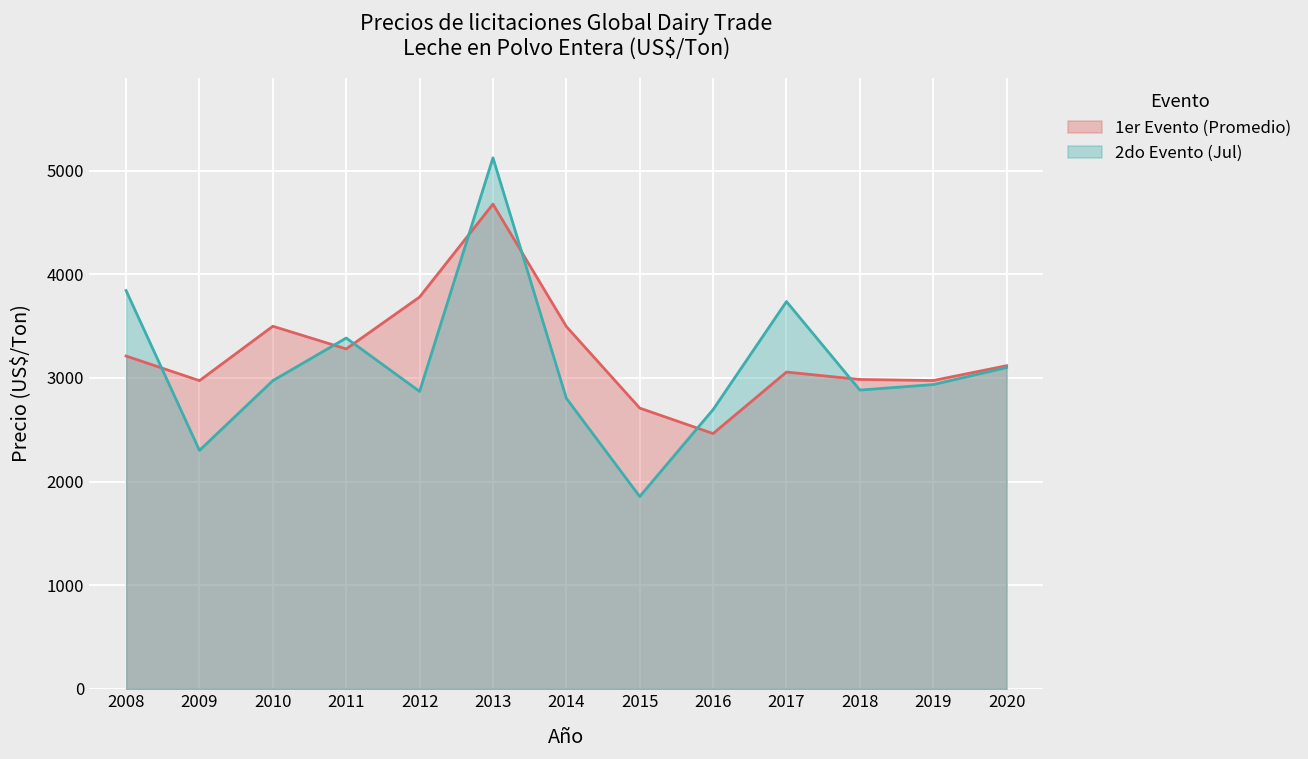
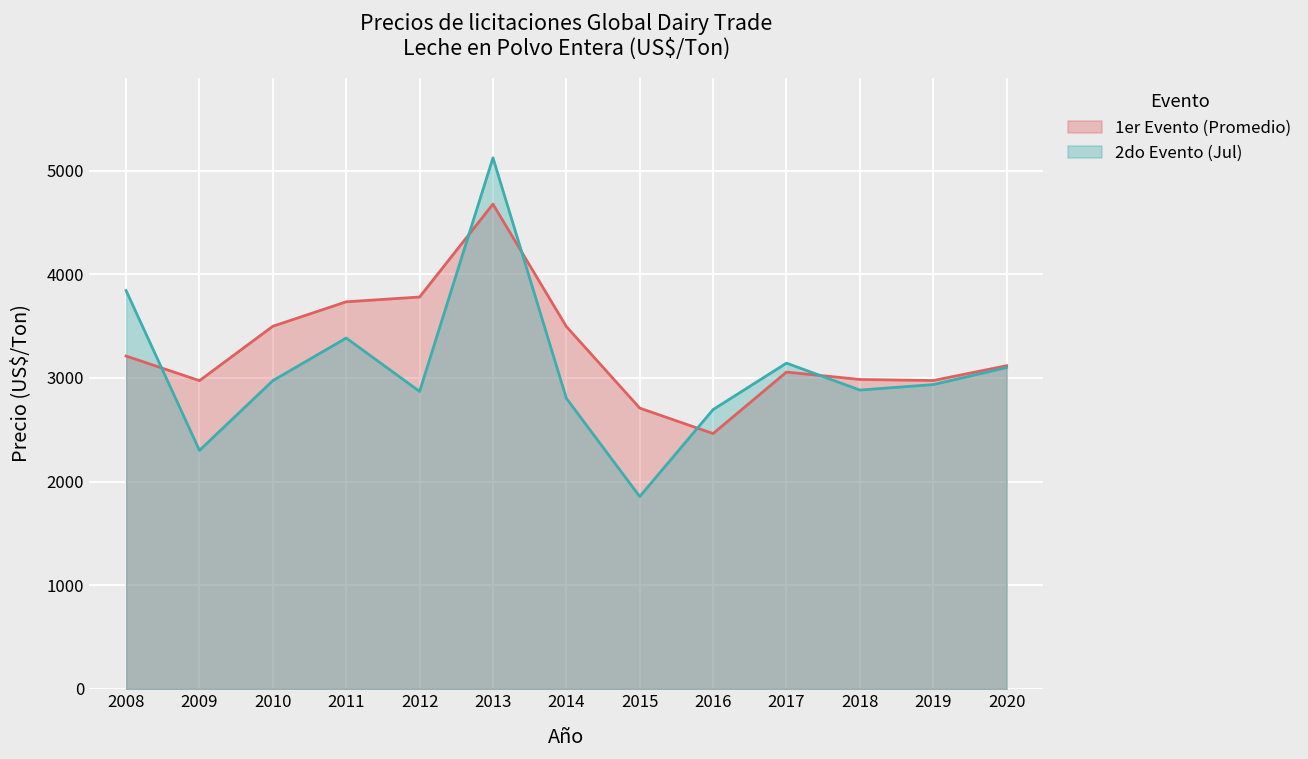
  {
    "1er Evento (Promedio)": {
      "2008": 3200,
      "2009": 3000,
      "2010": 3500,
-     "2011": 3300,
+     "2011": 3700,
      "2012": 3800,
      "2013": 4700,
      "2014": 3500,
      "2015": 2700,
      "2016": 2500,
      "2017": 3100,
      "2018": 3000,
      "2019": 3000
    },
    "2do Evento (Jul)": {
      "2008": 3800,
      "2009": 2300,
      "2010": 3000,
      "2011": 3400,
      "2012": 2900,
      "2013": 5100,
      "2014": 2800,
      "2015": 1900,
      "2016": 2700,
-     "2017": 3700,
+     "2017": 3100,
      "2018": 2900,
      "2019": 2900
    }
  }
